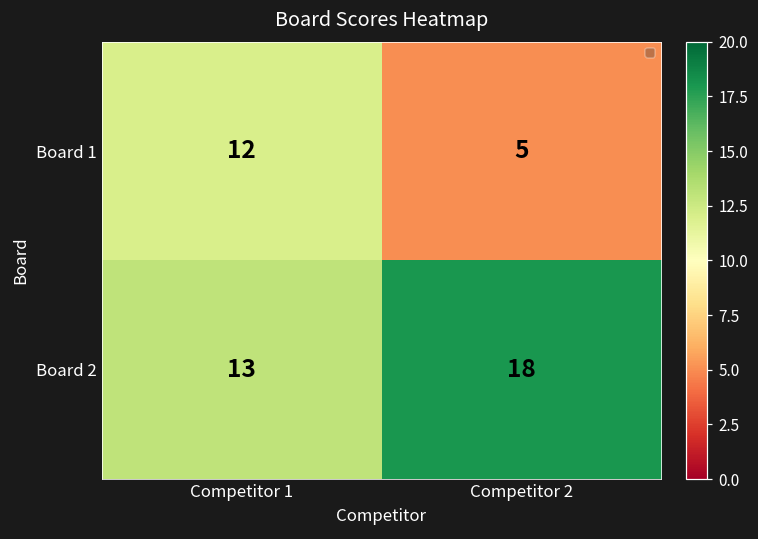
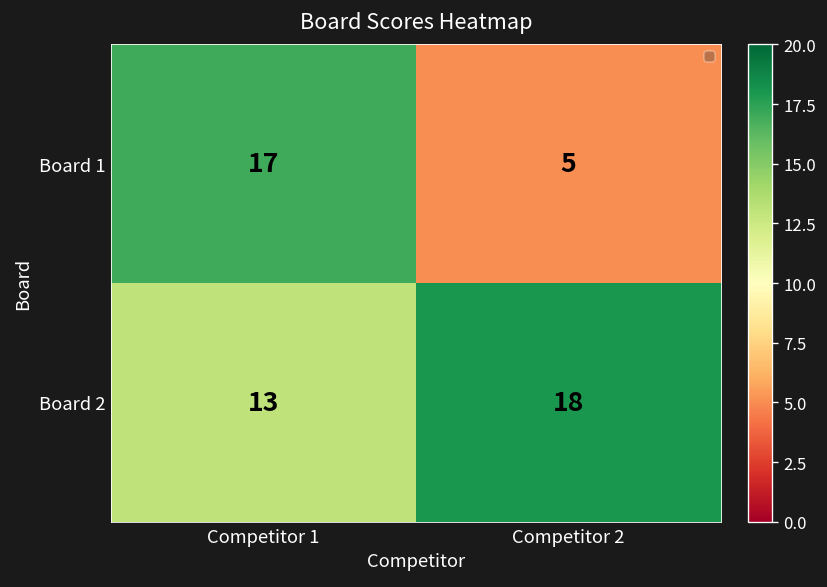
  {
    "Board 1": {
-     "Competitor 1": 12,
+     "Competitor 1": 17,
      "Competitor 2": 5
    },
    "Board 2": {
      "Competitor 1": 13,
      "Competitor 2": 18
    }
  }
